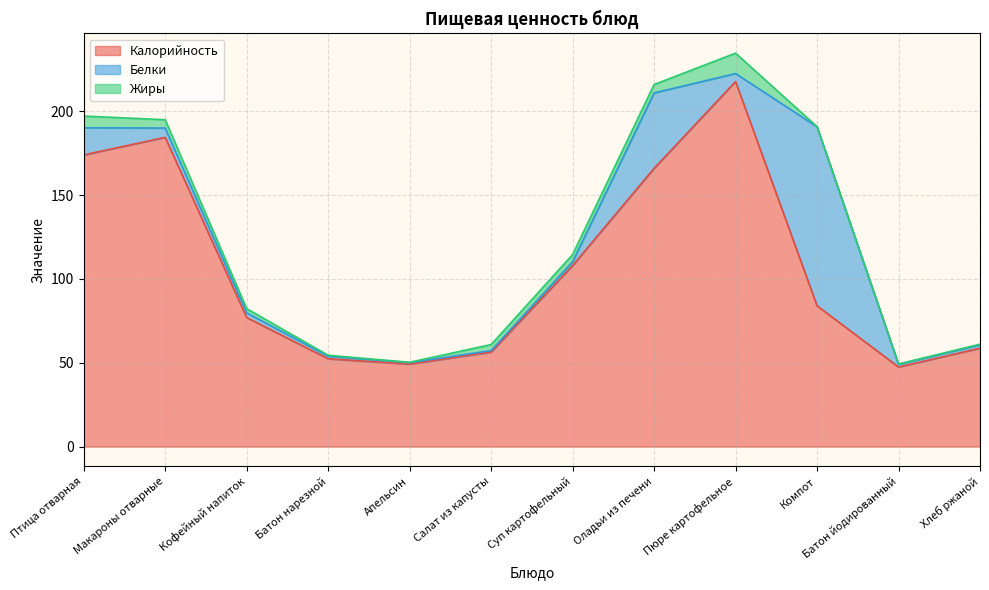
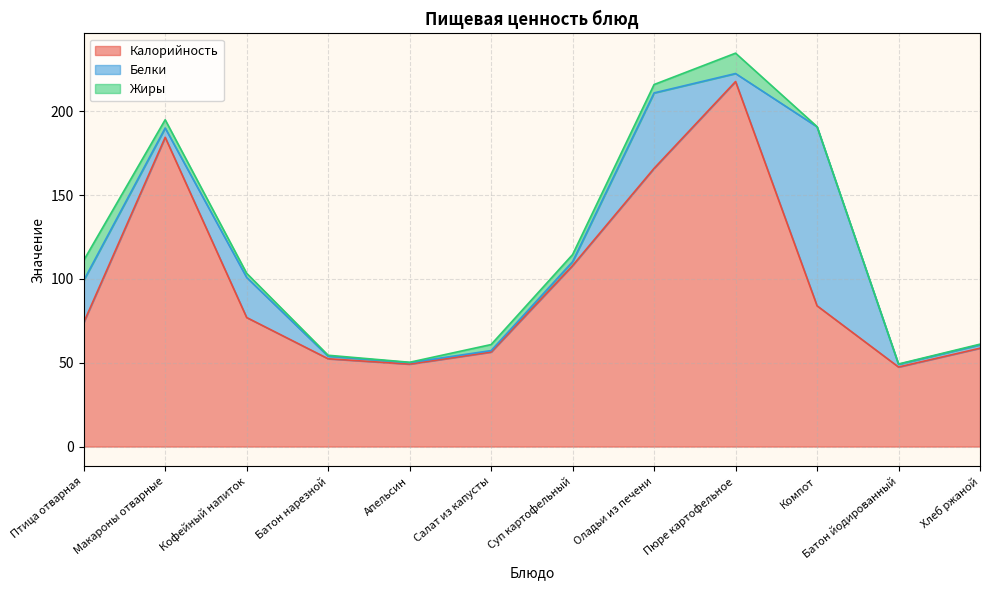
  {
    "Калорийность": {
-     "Птица отварная": 174,
+     "Птица отварная": 74,
      "Макароны отварные": 185,
      "Кофейный напиток": 77,
      "Батон нарезной": 52,
      "Суп картофельный": 108,
      "Оладьи из печени": 166,
      "Пюре картофельное": 218,
      "Компот": 84,
      "Батон йодированный": 47,
      "Хлеб ржаной": 59
    },
    "Белки": {
-     "Птица отварная": 16,
+     "Птица отварная": 25,
      "Макароны отварные": 6,
-     "Кофейный напиток": 3,
+     "Кофейный напиток": 24,
      "Суп картофельный": 2,
      "Оладьи из печени": 45,
      "Пюре картофельное": 5
    },
    "Жиры": {
-     "Птица отварная": 7,
+     "Птица отварная": 12,
      "Макароны отварные": 5,
      "Кофейный напиток": 3,
      "Салат из капусты": 4,
      "Суп картофельный": 4,
      "Оладьи из печени": 5,
      "Пюре картофельное": 12
    }
  }
